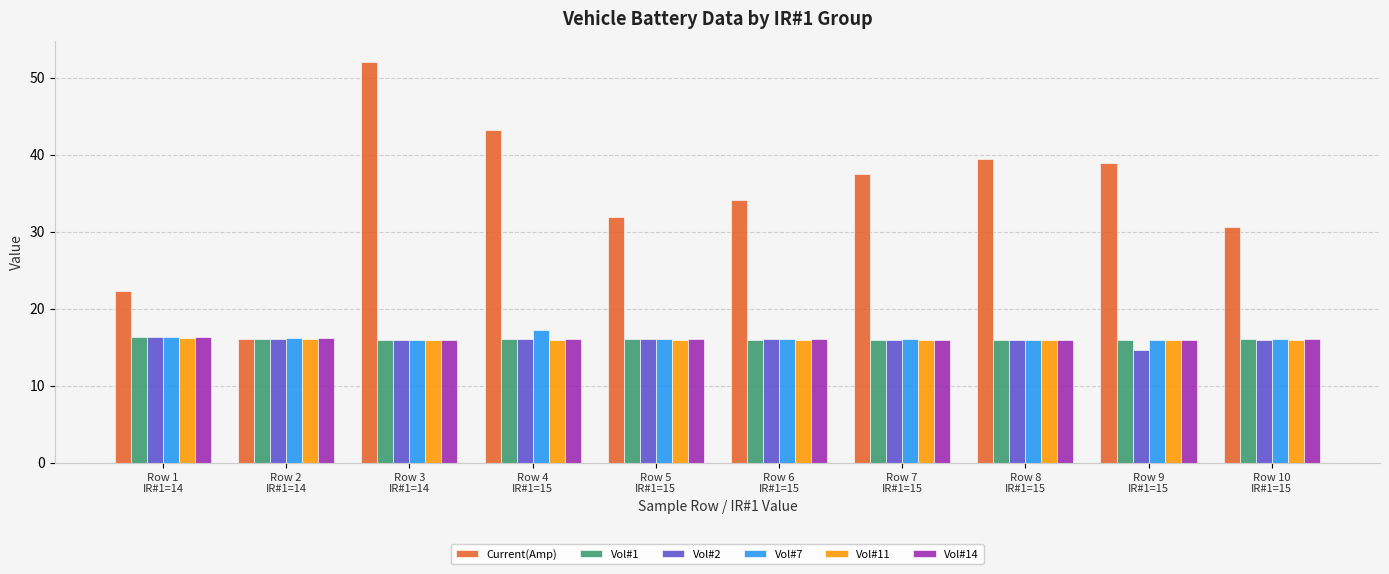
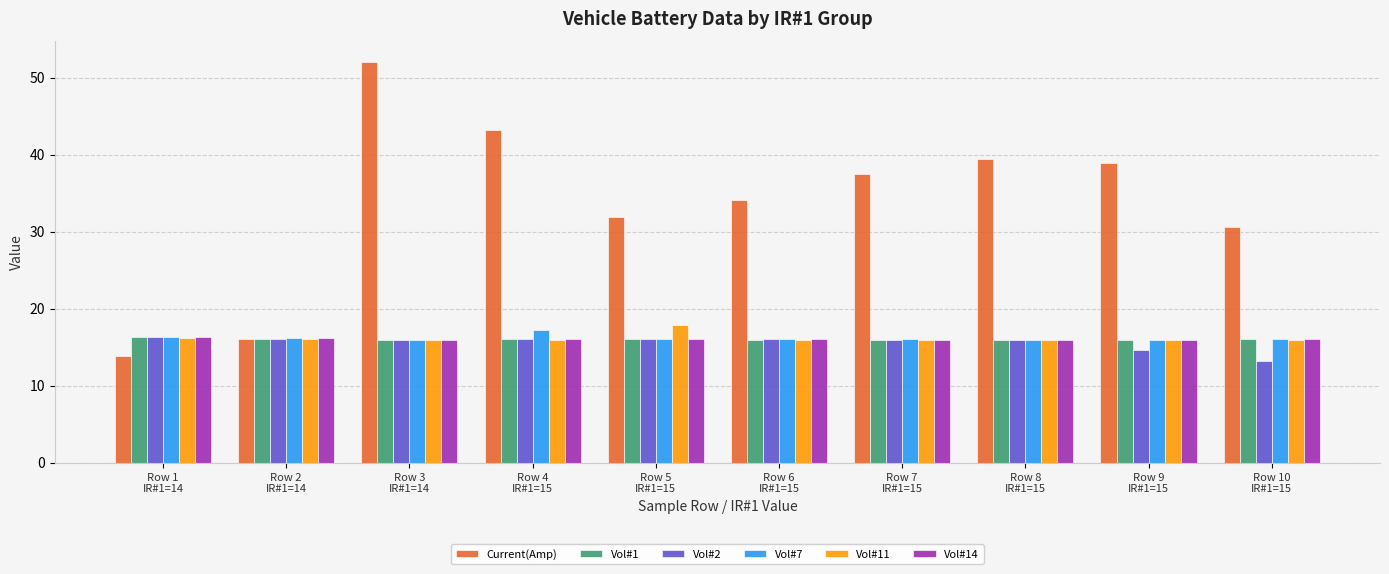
  {
    "Current(Amp)": {
-     "Row 1 IR#1=14": 22,
+     "Row 1 IR#1=14": 14,
      "Row 2 IR#1=14": 16,
      "Row 3 IR#1=14": 52,
      "Row 4 IR#1=15": 43,
      "Row 5 IR#1=15": 32,
      "Row 6 IR#1=15": 34,
      "Row 7 IR#1=15": 37,
      "Row 8 IR#1=15": 39,
      "Row 9 IR#1=15": 39,
      "Row 10 IR#1=15": 31
    },
    "Vol#1": {
      "Row 1 IR#1=14": 16,
      "Row 2 IR#1=14": 16,
      "Row 3 IR#1=14": 16,
      "Row 4 IR#1=15": 16,
      "Row 5 IR#1=15": 16,
      "Row 6 IR#1=15": 16,
      "Row 7 IR#1=15": 16,
      "Row 8 IR#1=15": 16,
      "Row 9 IR#1=15": 16,
      "Row 10 IR#1=15": 16
    },
    "Vol#2": {
      "Row 1 IR#1=14": 16,
      "Row 2 IR#1=14": 16,
      "Row 3 IR#1=14": 16,
      "Row 4 IR#1=15": 16,
      "Row 5 IR#1=15": 16,
      "Row 6 IR#1=15": 16,
      "Row 7 IR#1=15": 16,
      "Row 8 IR#1=15": 16,
      "Row 9 IR#1=15": 15,
-     "Row 10 IR#1=15": 16
+     "Row 10 IR#1=15": 13
    },
    "Vol#7": {
      "Row 1 IR#1=14": 16,
      "Row 2 IR#1=14": 16,
      "Row 3 IR#1=14": 16,
      "Row 4 IR#1=15": 17,
      "Row 5 IR#1=15": 16,
      "Row 6 IR#1=15": 16,
      "Row 7 IR#1=15": 16,
      "Row 8 IR#1=15": 16,
      "Row 9 IR#1=15": 16,
      "Row 10 IR#1=15": 16
    },
    "Vol#11": {
      "Row 1 IR#1=14": 16,
      "Row 2 IR#1=14": 16,
      "Row 3 IR#1=14": 16,
      "Row 4 IR#1=15": 16,
-     "Row 5 IR#1=15": 16,
+     "Row 5 IR#1=15": 18,
      "Row 6 IR#1=15": 16,
      "Row 7 IR#1=15": 16,
      "Row 8 IR#1=15": 16,
      "Row 9 IR#1=15": 16,
      "Row 10 IR#1=15": 16
    },
    "Vol#14": {
      "Row 1 IR#1=14": 16,
      "Row 2 IR#1=14": 16,
      "Row 3 IR#1=14": 16,
      "Row 4 IR#1=15": 16,
      "Row 5 IR#1=15": 16,
      "Row 6 IR#1=15": 16,
      "Row 7 IR#1=15": 16,
      "Row 8 IR#1=15": 16,
      "Row 9 IR#1=15": 16,
      "Row 10 IR#1=15": 16
    }
  }
